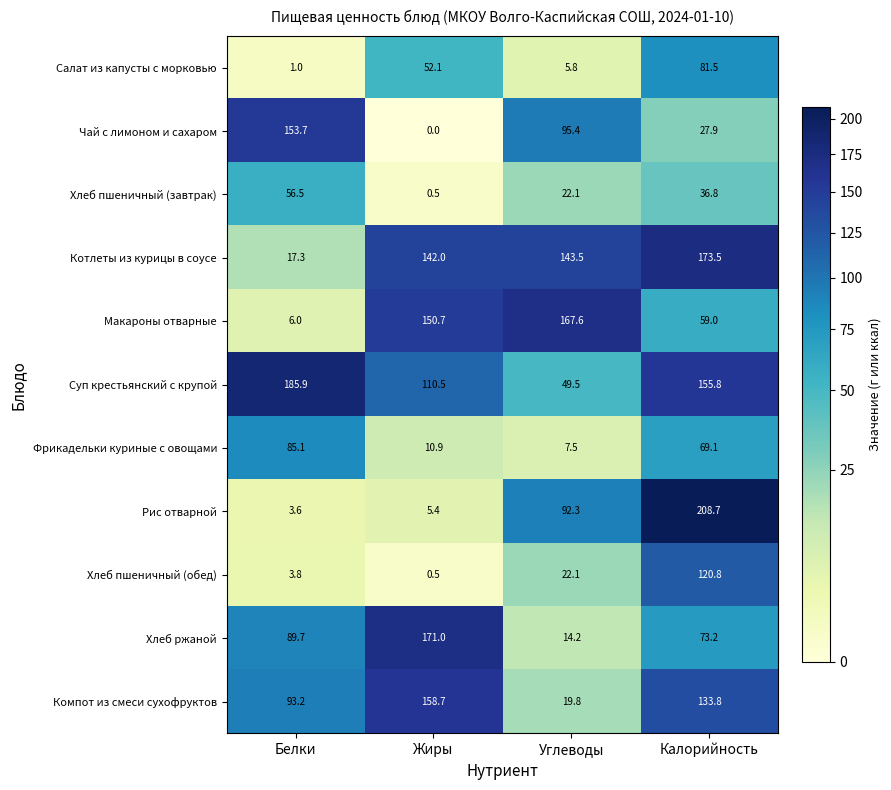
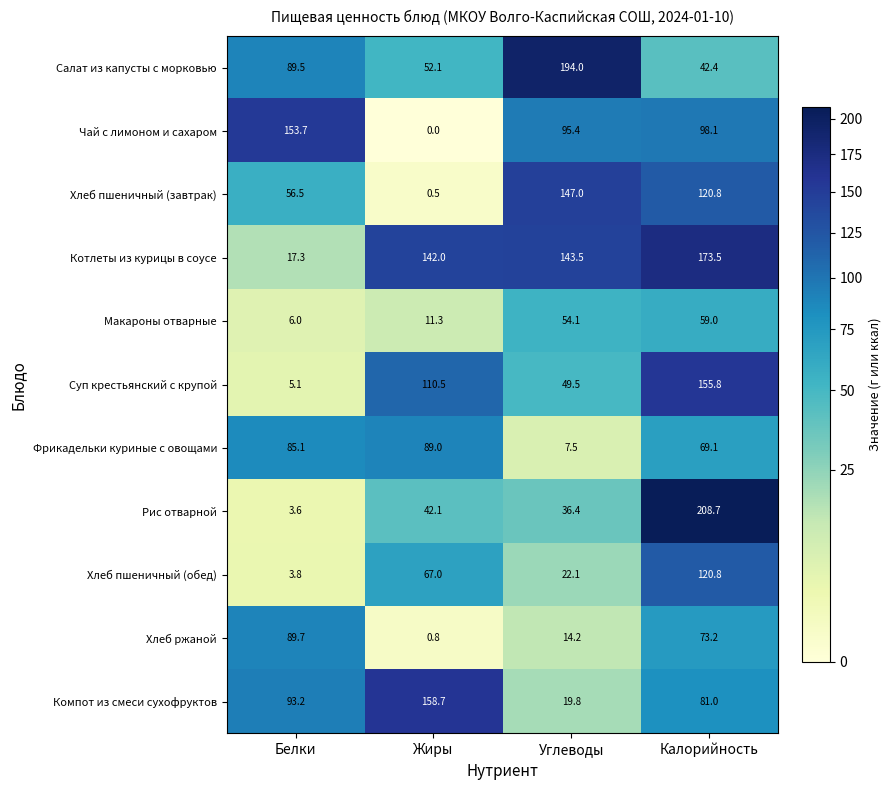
  {
    "Салат из капусты с морковью": {
-     "Белки": 1.0,
+     "Белки": 89.5,
      "Жиры": 52.1,
-     "Углеводы": 5.8,
-     "Калорийность": 81.5
+     "Углеводы": 194.0,
+     "Калорийность": 42.4
    },
    "Чай с лимоном и сахаром": {
      "Белки": 153.7,
      "Жиры": 0.0,
      "Углеводы": 95.4,
-     "Калорийность": 27.9
+     "Калорийность": 98.1
    },
    "Хлеб пшеничный (завтрак)": {
      "Белки": 56.5,
      "Жиры": 0.5,
-     "Углеводы": 22.1,
-     "Калорийность": 36.8
+     "Углеводы": 147.0,
+     "Калорийность": 120.8
    },
    "Котлеты из курицы в соусе": {
      "Белки": 17.3,
      "Жиры": 142.0,
      "Углеводы": 143.5,
      "Калорийность": 173.5
    },
    "Макароны отварные": {
      "Белки": 6.0,
-     "Жиры": 150.7,
-     "Углеводы": 167.6,
+     "Жиры": 11.3,
+     "Углеводы": 54.1,
      "Калорийность": 59.0
    },
    "Суп крестьянский с крупой": {
-     "Белки": 185.9,
+     "Белки": 5.1,
      "Жиры": 110.5,
      "Углеводы": 49.5,
      "Калорийность": 155.8
    },
    "Фрикадельки куриные с овощами": {
      "Белки": 85.1,
-     "Жиры": 10.9,
+     "Жиры": 89.0,
      "Углеводы": 7.5,
      "Калорийность": 69.1
    },
    "Рис отварной": {
      "Белки": 3.6,
-     "Жиры": 5.4,
-     "Углеводы": 92.3,
+     "Жиры": 42.1,
+     "Углеводы": 36.4,
      "Калорийность": 208.7
    },
    "Хлеб пшеничный (обед)": {
      "Белки": 3.8,
-     "Жиры": 0.5,
+     "Жиры": 67.0,
      "Углеводы": 22.1,
      "Калорийность": 120.8
    },
    "Хлеб ржаной": {
      "Белки": 89.7,
-     "Жиры": 171.0,
+     "Жиры": 0.8,
      "Углеводы": 14.2,
      "Калорийность": 73.2
    },
    "Компот из смеси сухофруктов": {
      "Белки": 93.2,
      "Жиры": 158.7,
      "Углеводы": 19.8,
-     "Калорийность": 133.8
+     "Калорийность": 81.0
    }
  }
